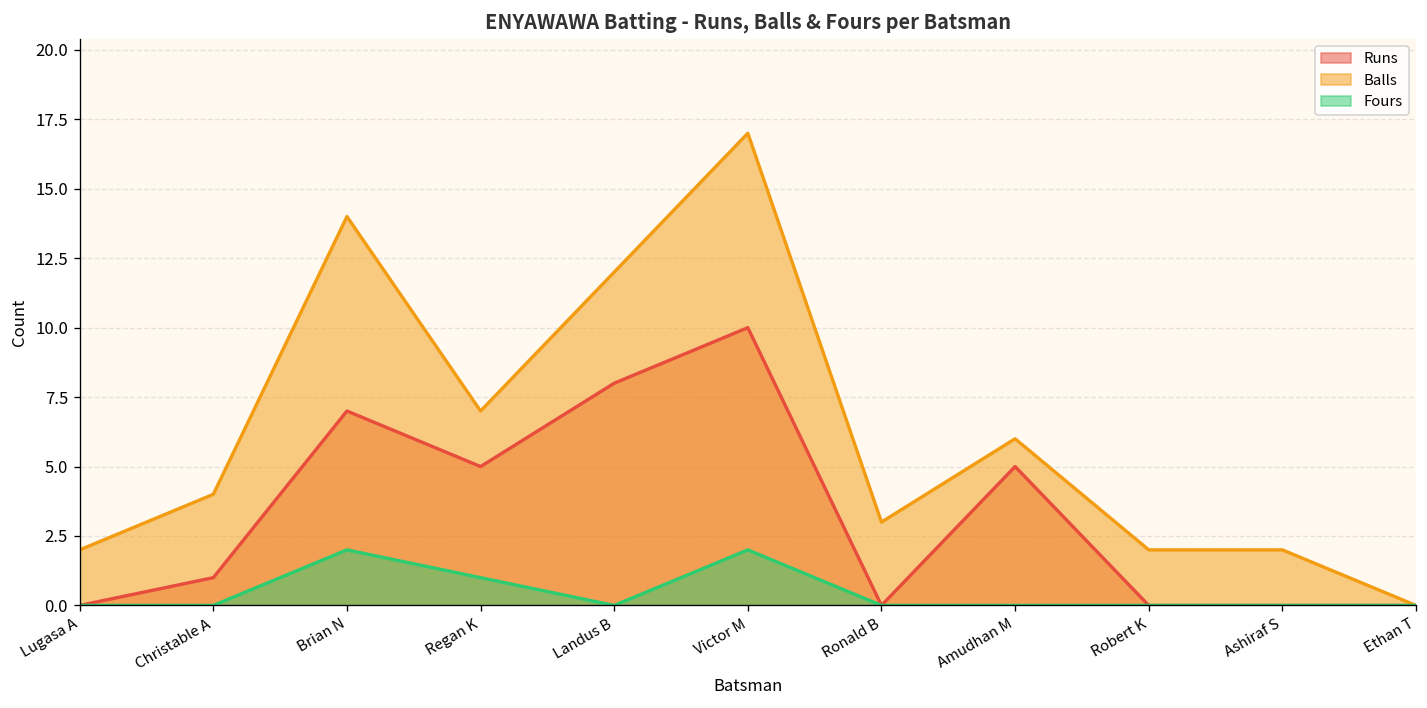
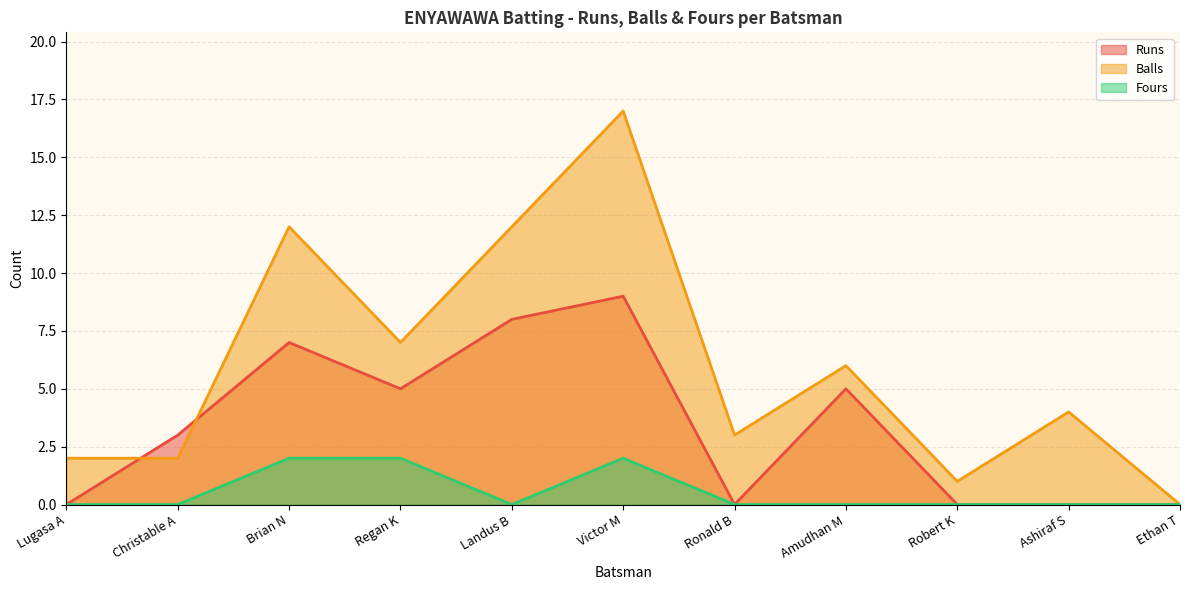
  {
    "Runs": {
-     "Christable A": 1,
+     "Christable A": 3,
      "Brian N": 7,
      "Regan K": 5,
      "Landus B": 8,
-     "Victor M": 10,
+     "Victor M": 9,
      "Amudhan M": 5
    },
    "Balls": {
      "Lugasa A": 2,
-     "Christable A": 4,
-     "Brian N": 14,
+     "Christable A": 2,
+     "Brian N": 12,
      "Regan K": 7,
      "Landus B": 12,
      "Victor M": 17,
      "Ronald B": 3,
      "Amudhan M": 6,
-     "Robert K": 2,
-     "Ashiraf S": 2
+     "Robert K": 1,
+     "Ashiraf S": 4
    },
    "Fours": {
      "Christable A": 0,
      "Brian N": 2,
-     "Regan K": 1,
+     "Regan K": 2,
      "Landus B": 0,
      "Victor M": 2,
      "Amudhan M": 0
    }
  }
